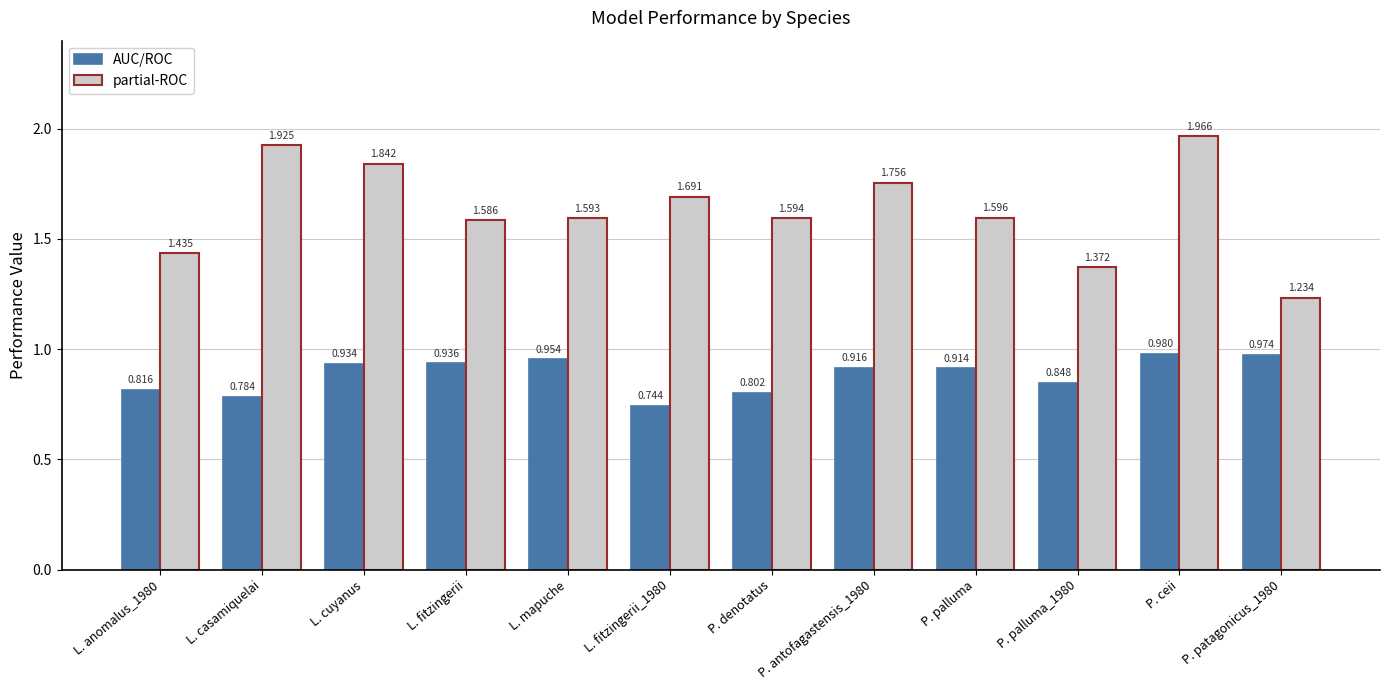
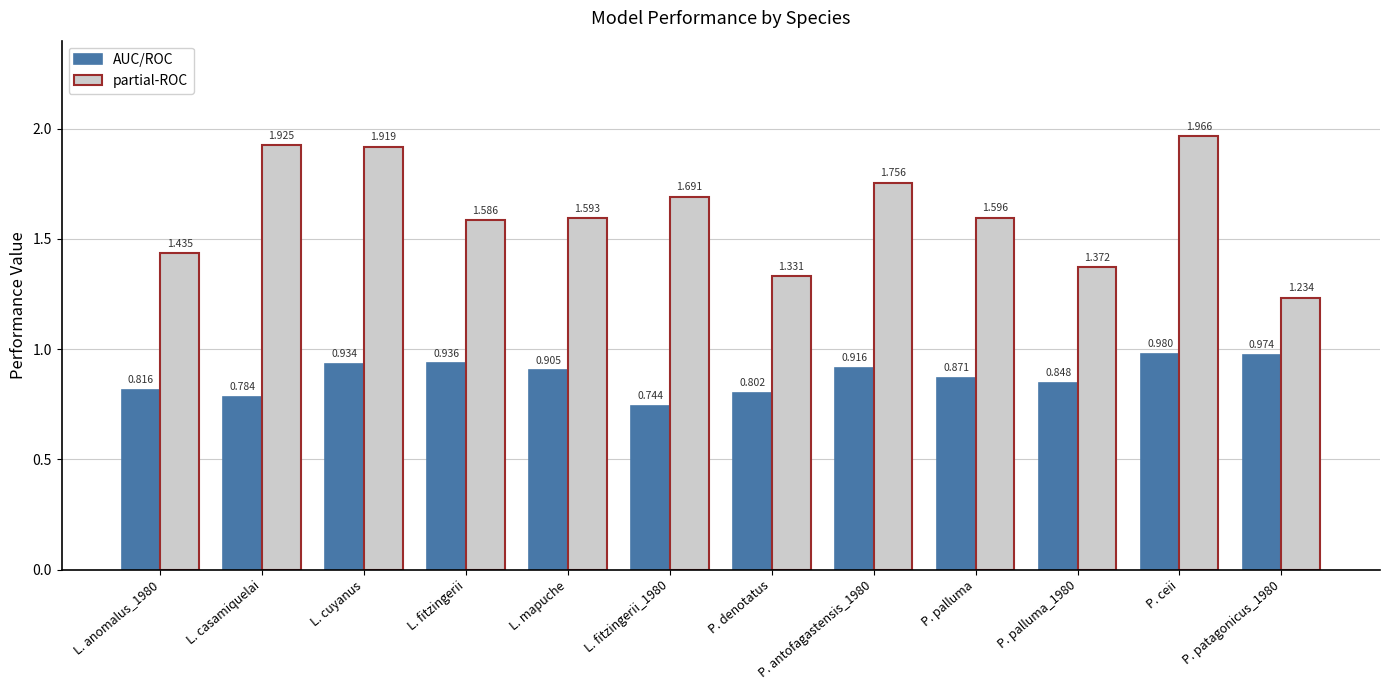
  {
    "AUC/ROC": {
      "L. anomalus_1980": 0.816,
      "L. casamiquelai": 0.784,
      "L. cuyanus": 0.934,
      "L. fitzingerii": 0.936,
-     "L. mapuche": 0.954,
+     "L. mapuche": 0.905,
      "L. fitzingerii_1980": 0.744,
      "P. denotatus": 0.802,
      "P. antofagastensis_1980": 0.916,
-     "P. palluma": 0.914,
+     "P. palluma": 0.871,
      "P. palluma_1980": 0.848,
      "P. ceii": 0.980,
      "P. patagonicus_1980": 0.974
    },
    "partial-ROC": {
      "L. anomalus_1980": 1.435,
      "L. casamiquelai": 1.925,
-     "L. cuyanus": 1.842,
+     "L. cuyanus": 1.919,
      "L. fitzingerii": 1.586,
      "L. mapuche": 1.593,
      "L. fitzingerii_1980": 1.691,
-     "P. denotatus": 1.594,
+     "P. denotatus": 1.331,
      "P. antofagastensis_1980": 1.756,
      "P. palluma": 1.596,
      "P. palluma_1980": 1.372,
      "P. ceii": 1.966,
      "P. patagonicus_1980": 1.234
    }
  }
